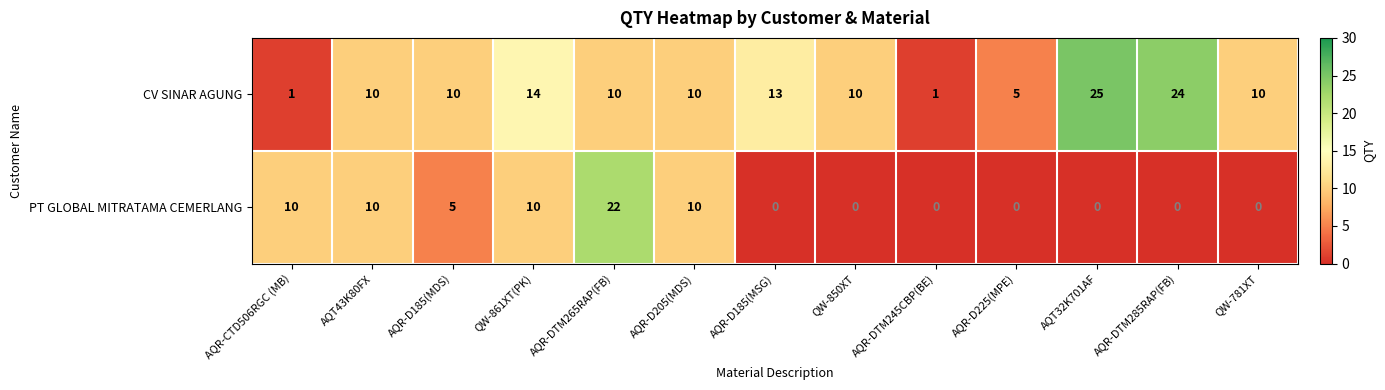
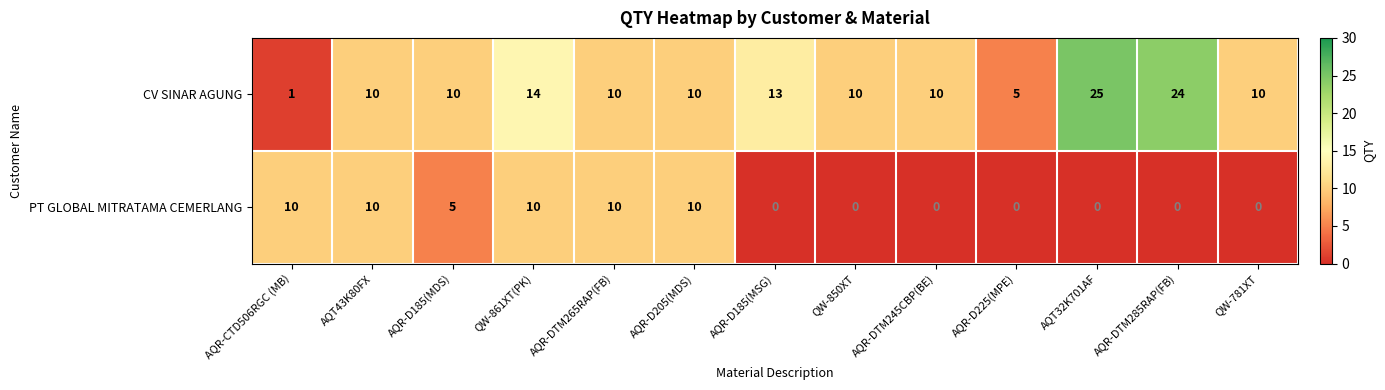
  {
    "CV SINAR AGUNG": {
      "AQR-CTD506RGC (MB)": 1,
      "AQT43K80FX": 10,
      "AQR-D185(MDS)": 10,
      "QW-861XT(PK)": 14,
      "AQR-DTM265RAP(FB)": 10,
      "AQR-D205(MDS)": 10,
      "AQR-D185(MSG)": 13,
      "QW-850XT": 10,
-     "AQR-DTM245CBP(BE)": 1,
+     "AQR-DTM245CBP(BE)": 10,
      "AQR-D225(MPE)": 5,
      "AQT32K701AF": 25,
      "AQR-DTM285RAP(FB)": 24,
      "QW-781XT": 10
    },
    "PT GLOBAL MITRATAMA CEMERLANG": {
      "AQR-CTD506RGC (MB)": 10,
      "AQT43K80FX": 10,
      "AQR-D185(MDS)": 5,
      "QW-861XT(PK)": 10,
-     "AQR-DTM265RAP(FB)": 22,
+     "AQR-DTM265RAP(FB)": 10,
      "AQR-D205(MDS)": 10,
      "AQR-D185(MSG)": 0,
      "QW-850XT": 0,
      "AQR-DTM245CBP(BE)": 0,
      "AQR-D225(MPE)": 0,
      "AQT32K701AF": 0,
      "AQR-DTM285RAP(FB)": 0,
      "QW-781XT": 0
    }
  }
